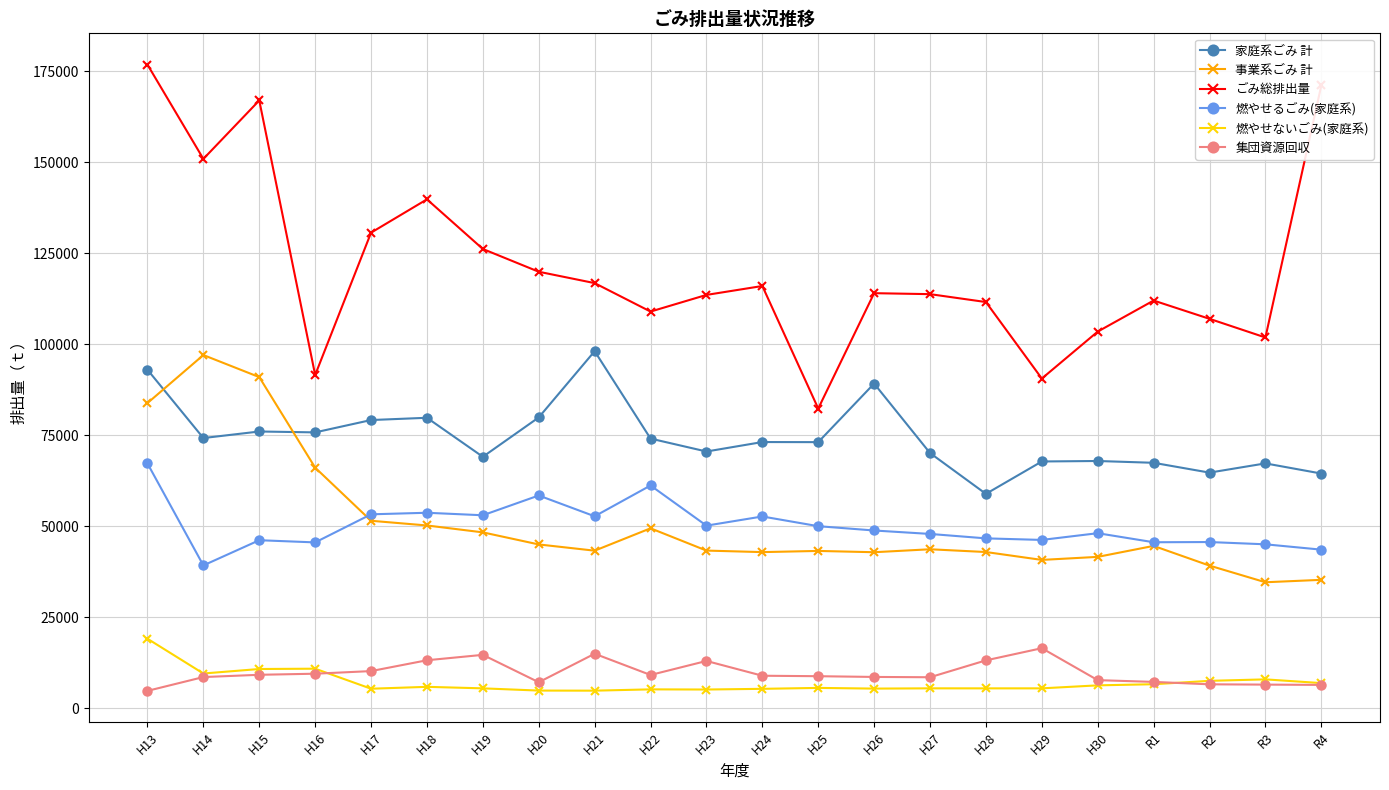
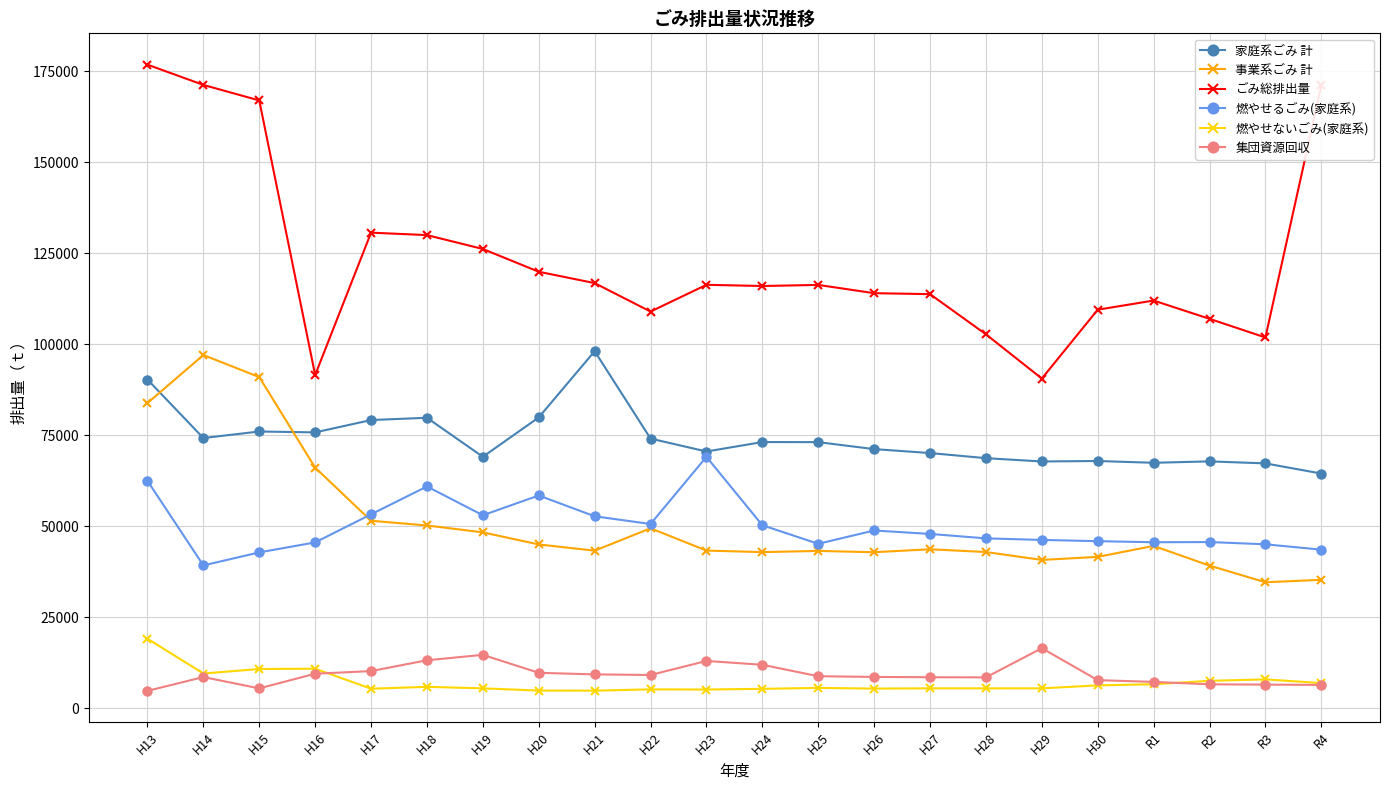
  {
    "家庭系ごみ 計": {
-     "H13": 93000,
+     "H13": 90000,
      "H14": 74000,
      "H15": 76000,
      "H16": 76000,
      "H17": 79000,
      "H18": 80000,
      "H19": 69000,
      "H20": 80000,
      "H21": 98000,
      "H22": 74000,
      "H23": 70000,
      "H24": 73000,
      "H25": 73000,
-     "H26": 89000,
+     "H26": 71000,
      "H27": 70000,
-     "H28": 59000,
+     "H28": 69000,
      "H29": 68000,
      "H30": 68000,
      "R1": 67000,
-     "R2": 65000,
+     "R2": 68000,
      "R3": 67000,
      "R4": 64000
    },
    "ごみ総排出量": {
      "H13": 177000,
-     "H14": 151000,
+     "H14": 171000,
      "H15": 167000,
      "H16": 92000,
      "H17": 131000,
-     "H18": 140000,
+     "H18": 130000,
      "H19": 126000,
      "H20": 120000,
      "H21": 117000,
      "H22": 109000,
-     "H23": 114000,
+     "H23": 116000,
      "H24": 116000,
-     "H25": 82000,
+     "H25": 116000,
      "H26": 114000,
      "H27": 114000,
-     "H28": 112000,
+     "H28": 103000,
      "H29": 91000,
-     "H30": 103000,
+     "H30": 109000,
      "R1": 112000,
      "R2": 107000,
      "R3": 102000
    },
    "燃やせるごみ(家庭系)": {
-     "H13": 67000,
+     "H13": 62000,
      "H14": 39000,
-     "H15": 46000,
+     "H15": 43000,
      "H16": 46000,
      "H17": 53000,
-     "H18": 54000,
+     "H18": 61000,
      "H19": 53000,
      "H20": 58000,
      "H21": 53000,
-     "H22": 61000,
-     "H23": 50000,
-     "H24": 53000,
-     "H25": 50000,
+     "H22": 51000,
+     "H23": 69000,
+     "H24": 50000,
+     "H25": 45000,
      "H26": 49000,
      "H27": 48000,
      "H28": 47000,
      "H29": 46000,
-     "H30": 48000,
+     "H30": 46000,
      "R1": 46000,
      "R2": 46000,
      "R3": 45000,
      "R4": 44000
    },
    "集団資源回収": {
      "H13": 5000,
      "H14": 9000,
-     "H15": 9000,
+     "H15": 5000,
      "H16": 9000,
      "H17": 10000,
      "H18": 13000,
      "H19": 15000,
-     "H20": 7000,
-     "H21": 15000,
+     "H20": 10000,
+     "H21": 9000,
      "H22": 9000,
      "H23": 13000,
-     "H24": 9000,
+     "H24": 12000,
      "H25": 9000,
      "H26": 9000,
      "H27": 8000,
-     "H28": 13000,
+     "H28": 8000,
      "H29": 16000,
      "H30": 8000,
      "R2": 7000,
      "R3": 6000
    }
  }
